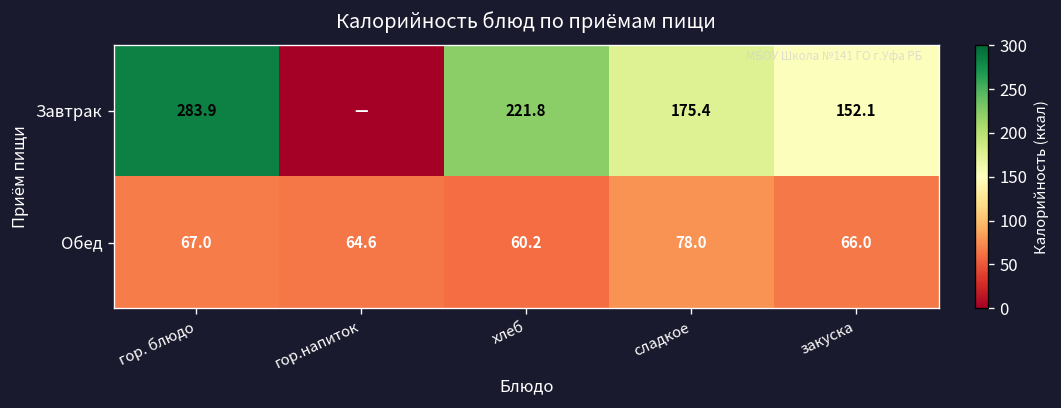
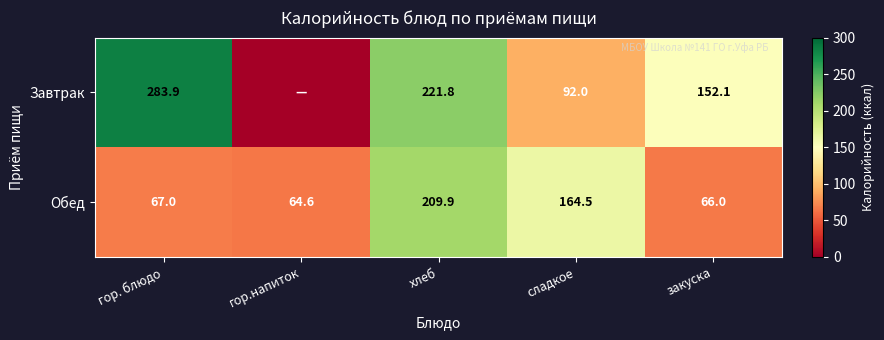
  {
    "Завтрак": {
      "гор. блюдо": 283.9,
      "хлеб": 221.8,
-     "сладкое": 175.4,
+     "сладкое": 92.0,
      "закуска": 152.1
    },
    "Обед": {
      "гор. блюдо": 67.0,
      "гор.напиток": 64.6,
-     "хлеб": 60.2,
-     "сладкое": 78.0,
+     "хлеб": 209.9,
+     "сладкое": 164.5,
      "закуска": 66.0
    }
  }
